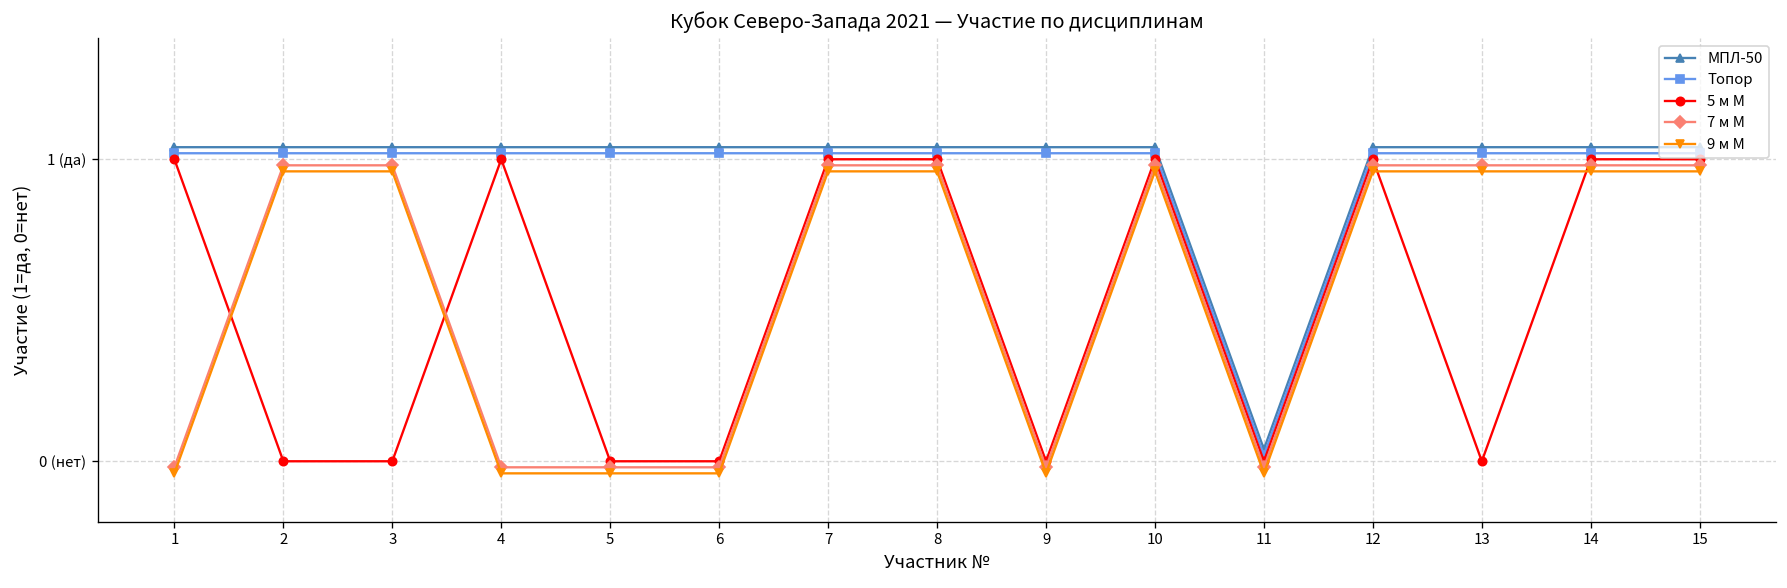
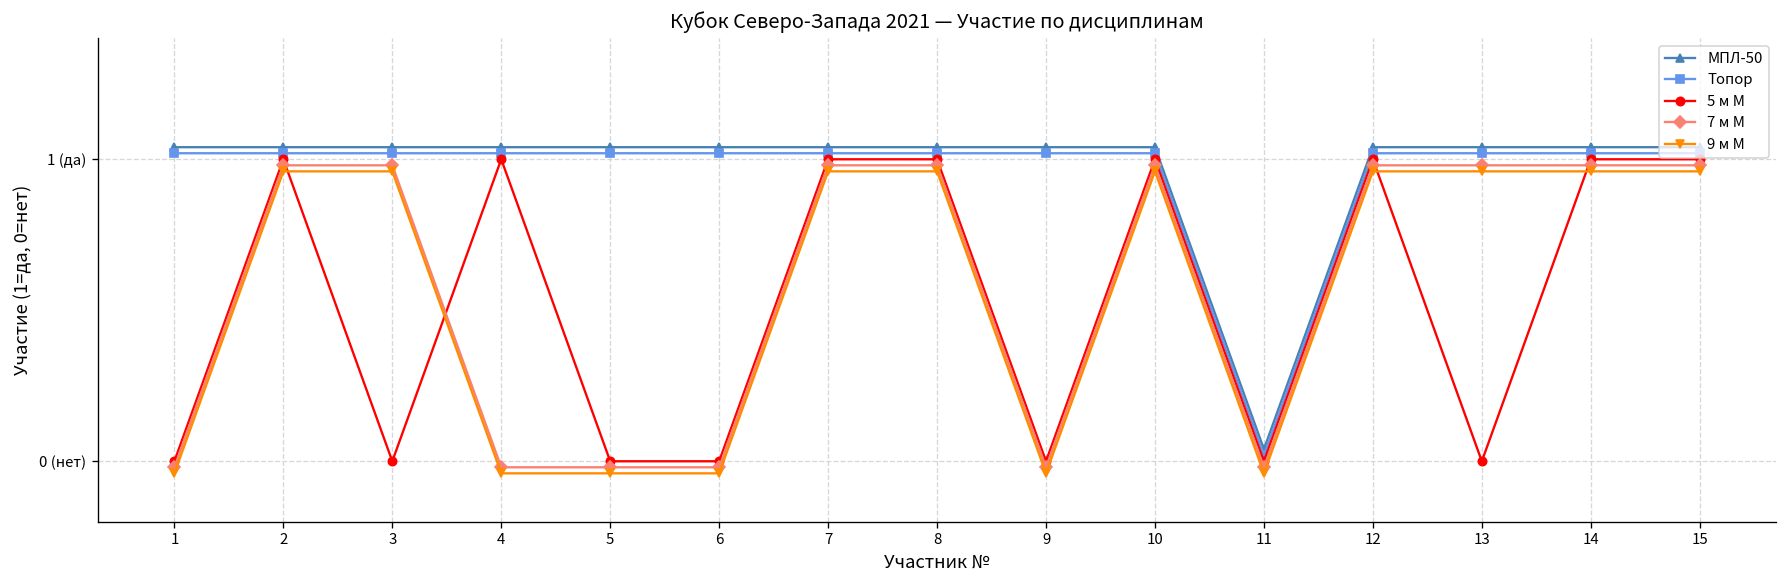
  {
    "МПЛ-50": {
      "1": "1.04 (да)",
      "2": "1.04 (да)",
      "3": "1.04 (да)",
      "4": "1.04 (да)",
      "5": "1.04 (да)",
      "6": "1.04 (да)",
      "7": "1.04 (да)",
      "8": "1.04 (да)",
      "9": "1.04 (да)",
      "10": "1.04 (да)",
      "11": "0.04 (да)",
      "12": "1.04 (да)",
      "13": "1.04 (да)",
      "14": "1.04 (да)"
    },
    "Топор": {
      "1": "1.02 (да)",
      "2": "1.02 (да)",
      "3": "1.02 (да)",
      "4": "1.02 (да)",
      "5": "1.02 (да)",
      "6": "1.02 (да)",
      "7": "1.02 (да)",
      "8": "1.02 (да)",
      "9": "1.02 (да)",
      "10": "1.02 (да)",
      "11": "0.02 (да)",
      "12": "1.02 (да)",
      "13": "1.02 (да)",
      "14": "1.02 (да)"
    },
    "5 м М": {
-     "1": "1 (да)",
-     "2": "0 (да)",
+     "1": "0 (да)",
+     "2": "1 (да)",
      "3": "0 (да)",
      "4": "1 (да)",
      "5": "0 (да)",
      "6": "0 (да)",
      "7": "1 (да)",
      "8": "1 (да)",
      "9": "0 (да)",
      "10": "1 (да)",
      "11": "0 (да)",
      "12": "1 (да)",
      "13": "0 (да)",
      "14": "1 (да)"
    },
    "7 м М": {
      "1": "-0.02 (да)",
      "2": "0.98 (да)",
      "3": "0.98 (да)",
      "4": "-0.02 (да)",
      "5": "-0.02 (да)",
      "6": "-0.02 (да)",
      "7": "0.98 (да)",
      "8": "0.98 (да)",
      "9": "-0.02 (да)",
      "10": "0.98 (да)",
      "11": "-0.02 (да)",
      "12": "0.98 (да)",
      "13": "0.98 (да)",
      "14": "0.98 (да)"
    },
    "9 м М": {
      "1": "-0.04 (да)",
      "2": "0.96 (да)",
      "3": "0.96 (да)",
      "4": "-0.04 (да)",
      "5": "-0.04 (да)",
      "6": "-0.04 (да)",
      "7": "0.96 (да)",
      "8": "0.96 (да)",
      "9": "-0.04 (да)",
      "10": "0.96 (да)",
      "11": "-0.04 (да)",
      "12": "0.96 (да)",
      "13": "0.96 (да)",
      "14": "0.96 (да)",
      "15": "0.96 (да)"
    }
  }
